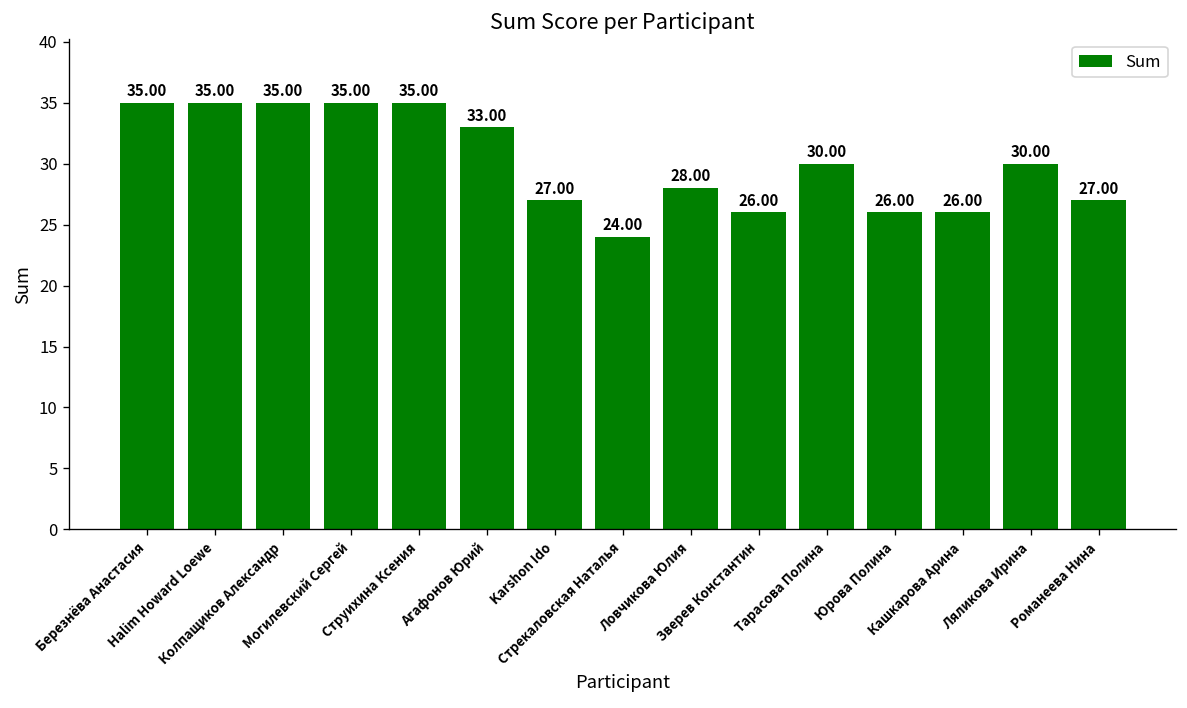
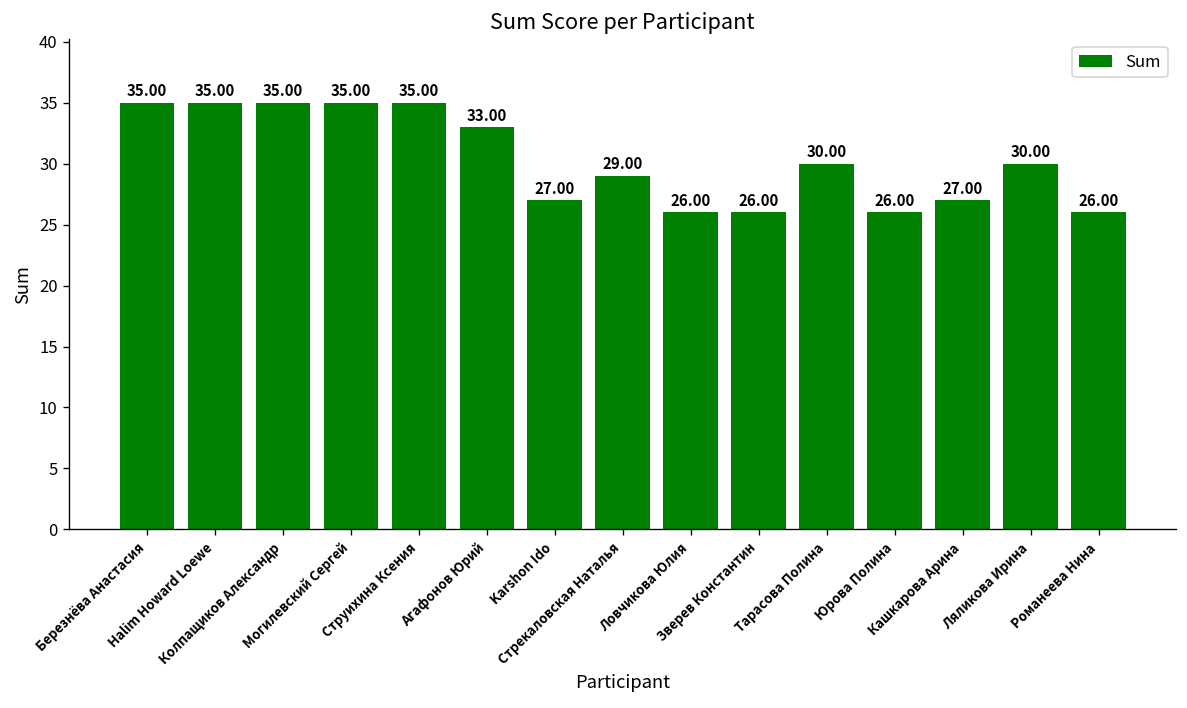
  {
    "Березнёва Анастасия": 35.00,
    "Halim Howard Loewe": 35.00,
    "Колпащиков Александр": 35.00,
    "Могилевский Сергей": 35.00,
    "Струихина Ксения": 35.00,
    "Агафонов Юрий": 33.00,
    "Karshon Ido": 27.00,
-   "Стрекаловская Наталья": 24.00,
-   "Ловчикова Юлия": 28.00,
+   "Стрекаловская Наталья": 29.00,
+   "Ловчикова Юлия": 26.00,
    "Зверев Константин": 26.00,
    "Тарасова Полина": 30.00,
    "Юрова Полина": 26.00,
-   "Кашкарова Арина": 26.00,
+   "Кашкарова Арина": 27.00,
    "Ляликова Ирина": 30.00,
-   "Романеева Нина": 27.00
+   "Романеева Нина": 26.00
  }
